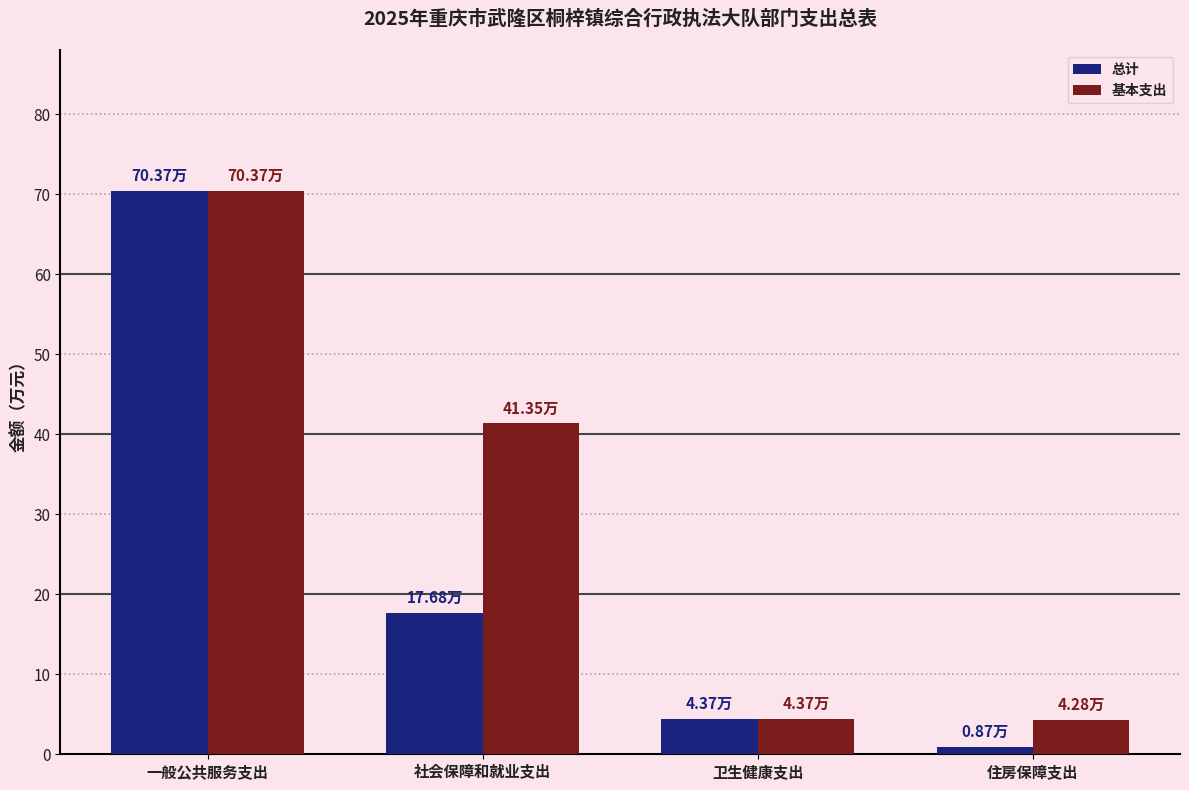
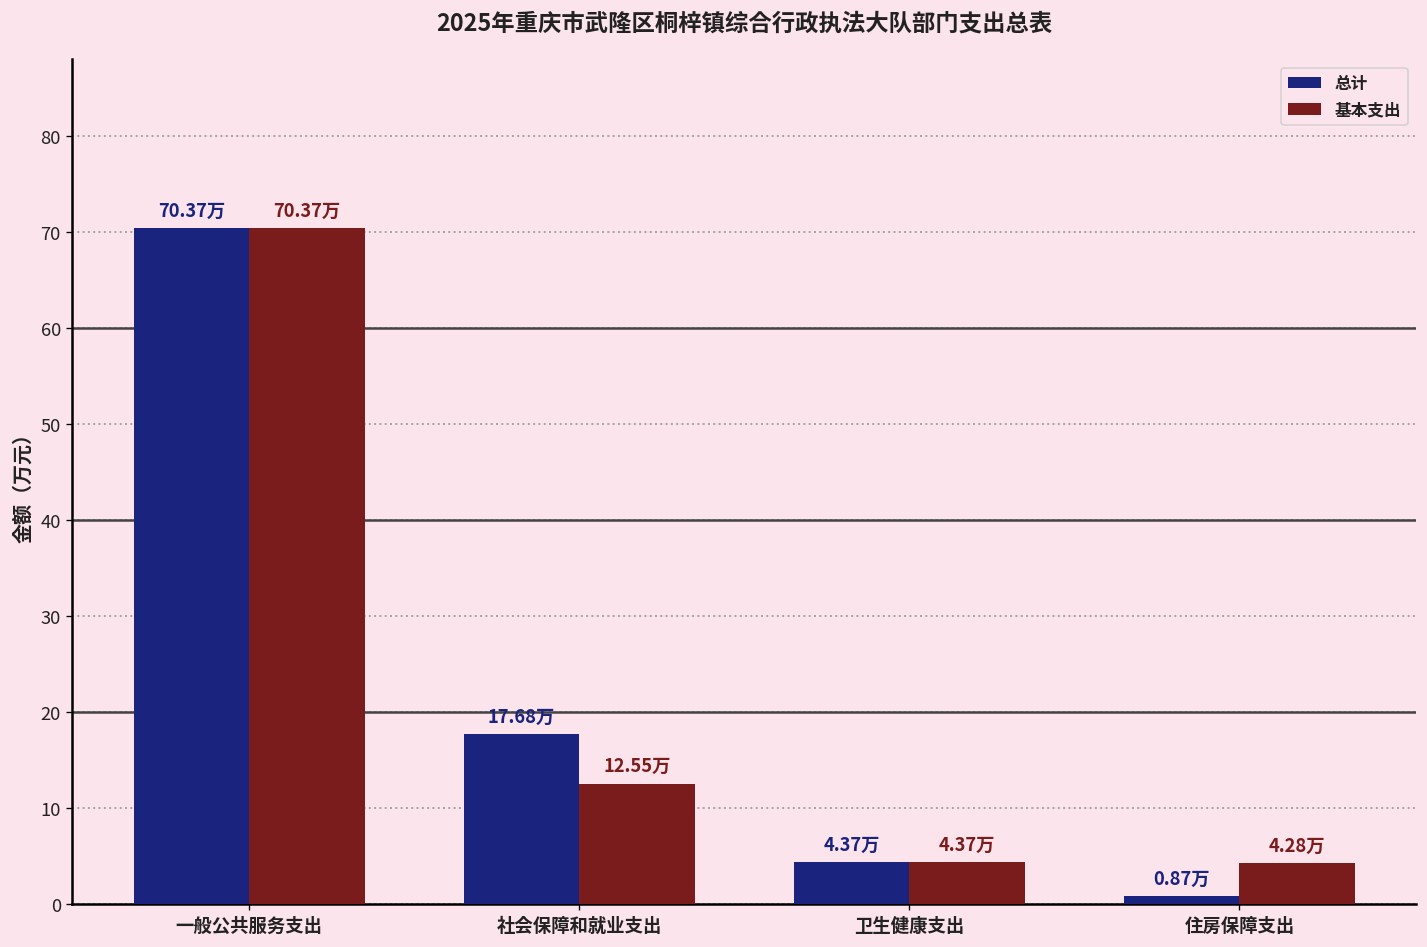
  {
    "总计": {
      "一般公共服务支出": "70.37万",
      "社会保障和就业支出": "17.68万",
      "卫生健康支出": "4.37万",
      "住房保障支出": "0.87万"
    },
    "基本支出": {
      "一般公共服务支出": "70.37万",
-     "社会保障和就业支出": "41.35万",
+     "社会保障和就业支出": "12.55万",
      "卫生健康支出": "4.37万",
      "住房保障支出": "4.28万"
    }
  }
